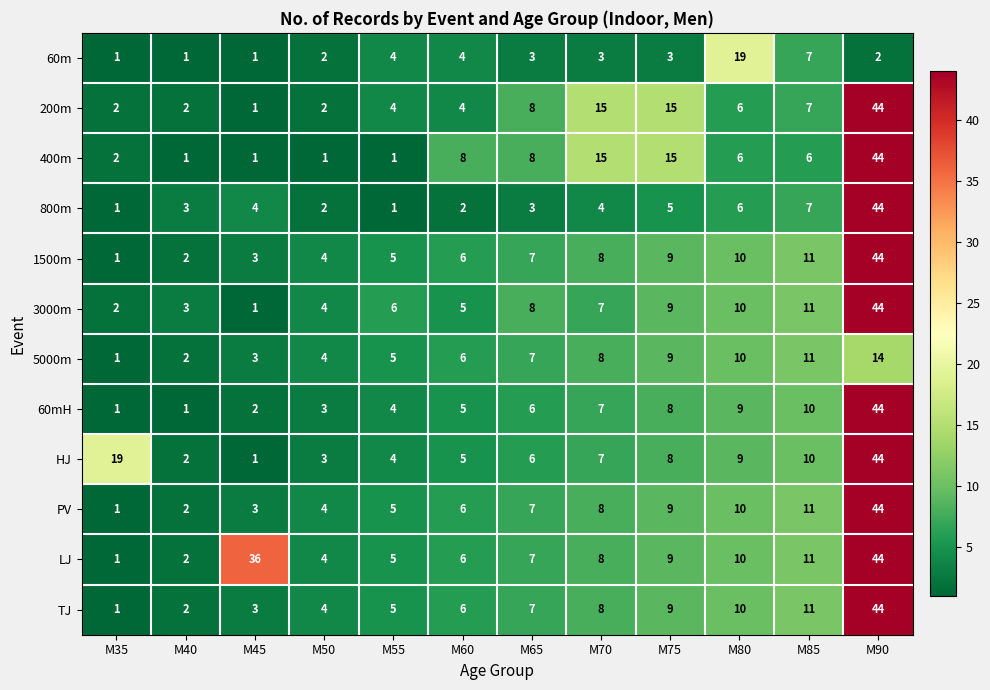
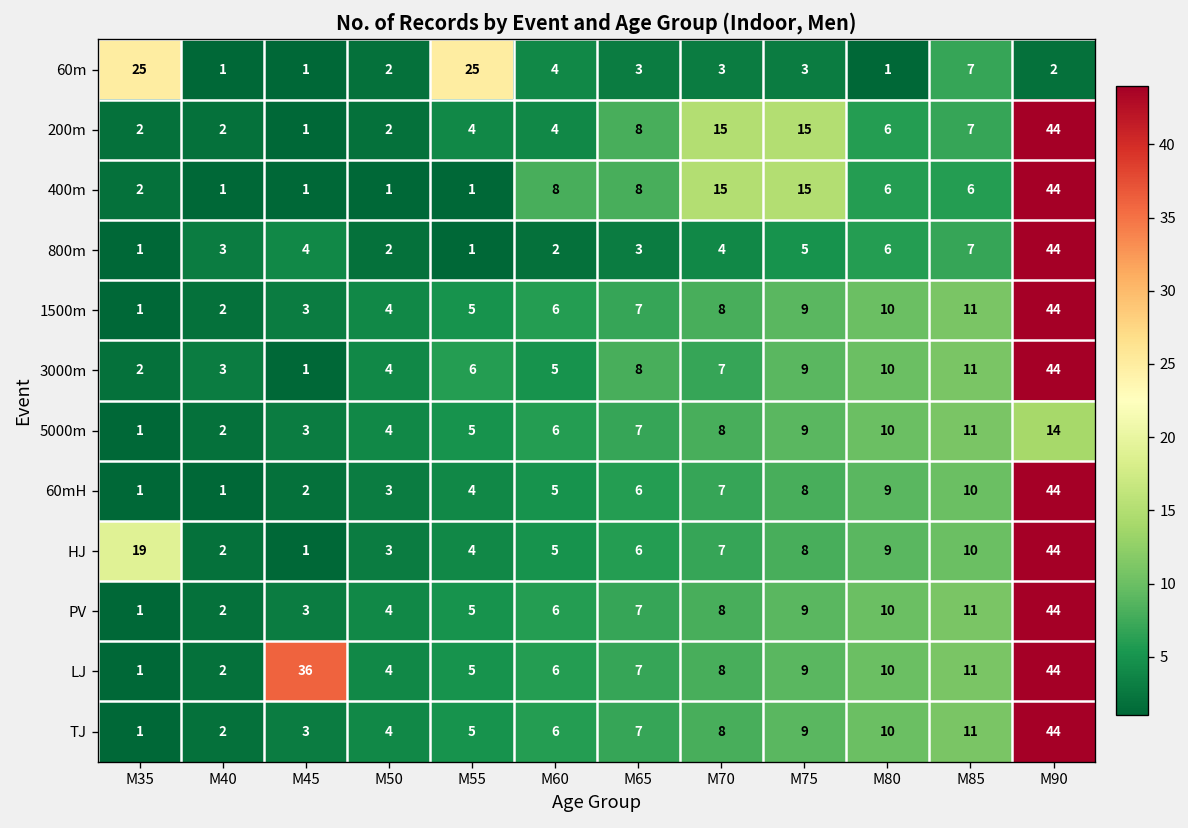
  {
    "60m": {
-     "M35": 1,
+     "M35": 25,
      "M40": 1,
      "M45": 1,
      "M50": 2,
-     "M55": 4,
+     "M55": 25,
      "M60": 4,
      "M65": 3,
      "M70": 3,
      "M75": 3,
-     "M80": 19,
+     "M80": 1,
      "M85": 7,
      "M90": 2
    },
    "200m": {
      "M35": 2,
      "M40": 2,
      "M45": 1,
      "M50": 2,
      "M55": 4,
      "M60": 4,
      "M65": 8,
      "M70": 15,
      "M75": 15,
      "M80": 6,
      "M85": 7,
      "M90": 44
    },
    "400m": {
      "M35": 2,
      "M40": 1,
      "M45": 1,
      "M50": 1,
      "M55": 1,
      "M60": 8,
      "M65": 8,
      "M70": 15,
      "M75": 15,
      "M80": 6,
      "M85": 6,
      "M90": 44
    },
    "800m": {
      "M35": 1,
      "M40": 3,
      "M45": 4,
      "M50": 2,
      "M55": 1,
      "M60": 2,
      "M65": 3,
      "M70": 4,
      "M75": 5,
      "M80": 6,
      "M85": 7,
      "M90": 44
    },
    "1500m": {
      "M35": 1,
      "M40": 2,
      "M45": 3,
      "M50": 4,
      "M55": 5,
      "M60": 6,
      "M65": 7,
      "M70": 8,
      "M75": 9,
      "M80": 10,
      "M85": 11,
      "M90": 44
    },
    "3000m": {
      "M35": 2,
      "M40": 3,
      "M45": 1,
      "M50": 4,
      "M55": 6,
      "M60": 5,
      "M65": 8,
      "M70": 7,
      "M75": 9,
      "M80": 10,
      "M85": 11,
      "M90": 44
    },
    "5000m": {
      "M35": 1,
      "M40": 2,
      "M45": 3,
      "M50": 4,
      "M55": 5,
      "M60": 6,
      "M65": 7,
      "M70": 8,
      "M75": 9,
      "M80": 10,
      "M85": 11,
      "M90": 14
    },
    "60mH": {
      "M35": 1,
      "M40": 1,
      "M45": 2,
      "M50": 3,
      "M55": 4,
      "M60": 5,
      "M65": 6,
      "M70": 7,
      "M75": 8,
      "M80": 9,
      "M85": 10,
      "M90": 44
    },
    "HJ": {
      "M35": 19,
      "M40": 2,
      "M45": 1,
      "M50": 3,
      "M55": 4,
      "M60": 5,
      "M65": 6,
      "M70": 7,
      "M75": 8,
      "M80": 9,
      "M85": 10,
      "M90": 44
    },
    "PV": {
      "M35": 1,
      "M40": 2,
      "M45": 3,
      "M50": 4,
      "M55": 5,
      "M60": 6,
      "M65": 7,
      "M70": 8,
      "M75": 9,
      "M80": 10,
      "M85": 11,
      "M90": 44
    },
    "LJ": {
      "M35": 1,
      "M40": 2,
      "M45": 36,
      "M50": 4,
      "M55": 5,
      "M60": 6,
      "M65": 7,
      "M70": 8,
      "M75": 9,
      "M80": 10,
      "M85": 11,
      "M90": 44
    },
    "TJ": {
      "M35": 1,
      "M40": 2,
      "M45": 3,
      "M50": 4,
      "M55": 5,
      "M60": 6,
      "M65": 7,
      "M70": 8,
      "M75": 9,
      "M80": 10,
      "M85": 11,
      "M90": 44
    }
  }
